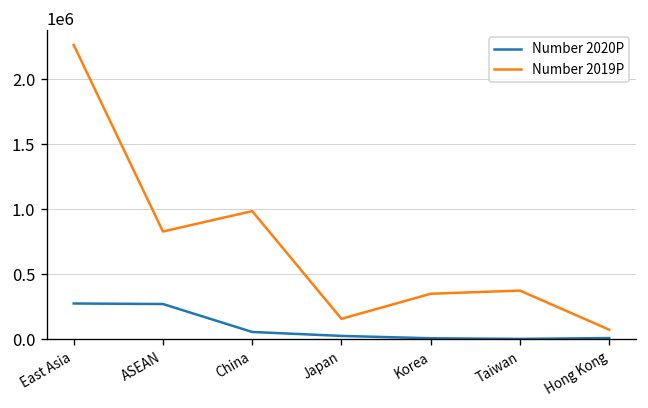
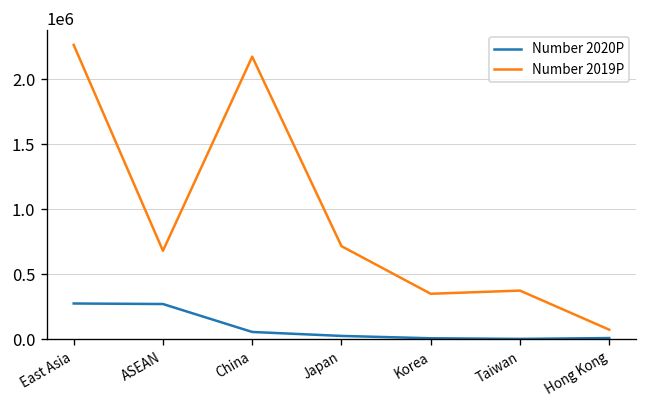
  {
    "Number 2020P": {
      "East Asia": 280000,
      "ASEAN": 270000,
      "China": 60000,
      "Japan": 30000,
      "Korea": 10000,
      "Taiwan": 0,
      "Hong Kong": 10000
    },
    "Number 2019P": {
      "East Asia": 2260000,
-     "ASEAN": 830000,
-     "China": 990000,
-     "Japan": 160000,
+     "ASEAN": 680000,
+     "China": 2170000,
+     "Japan": 720000,
      "Korea": 350000,
      "Taiwan": 370000,
      "Hong Kong": 70000
    }
  }
